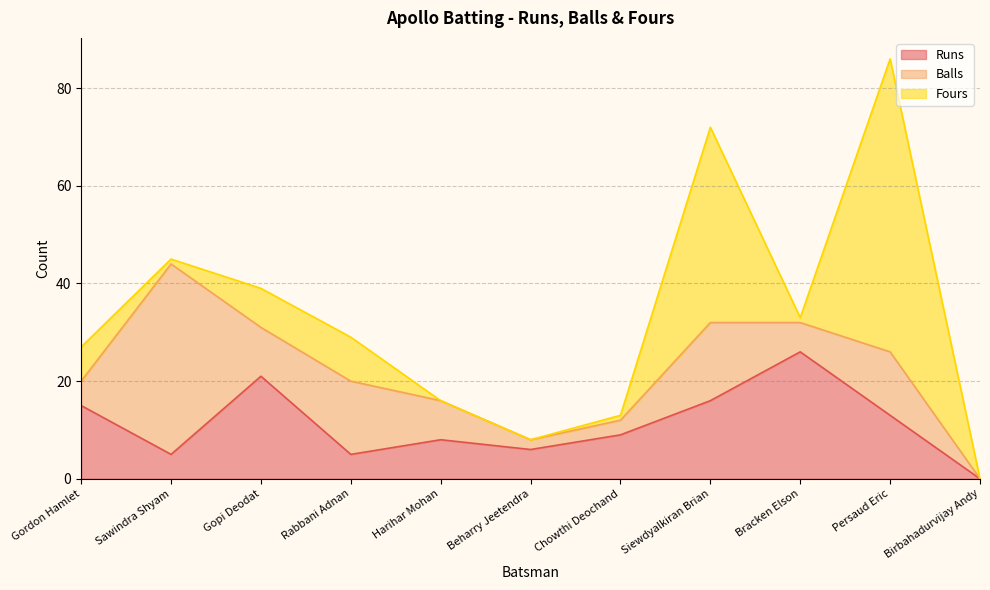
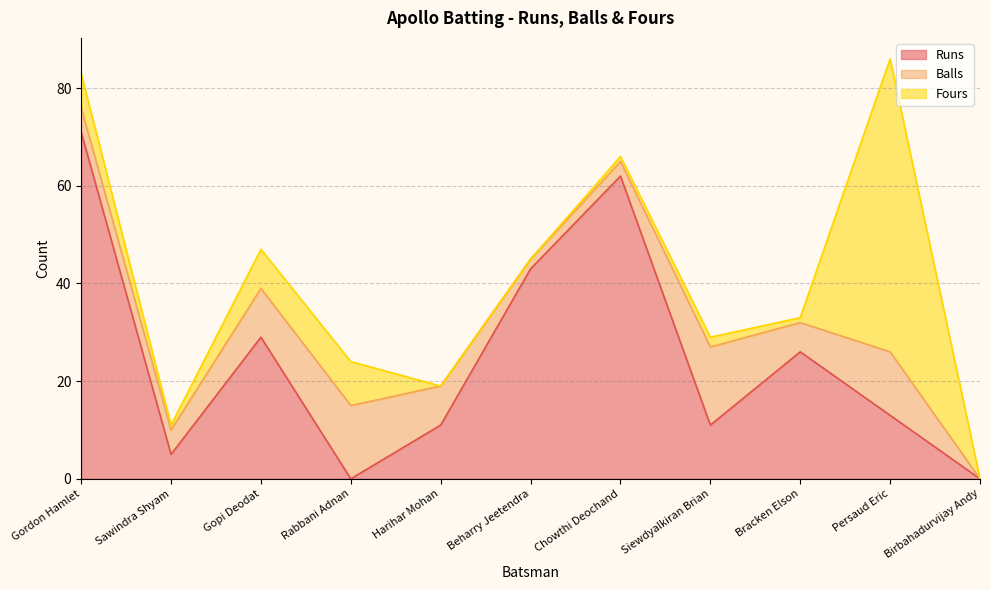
  {
    "Runs": {
-     "Gordon Hamlet": 15,
+     "Gordon Hamlet": 71,
      "Sawindra Shyam": 5,
-     "Gopi Deodat": 21,
-     "Rabbani Adnan": 5,
-     "Harihar Mohan": 8,
-     "Beharry Jeetendra": 6,
-     "Chowthi Deochand": 9,
-     "Siewdyalkiran Brian": 16,
+     "Gopi Deodat": 29,
+     "Rabbani Adnan": 0,
+     "Harihar Mohan": 11,
+     "Beharry Jeetendra": 43,
+     "Chowthi Deochand": 62,
+     "Siewdyalkiran Brian": 11,
      "Bracken Elson": 26,
      "Persaud Eric": 13
    },
    "Balls": {
      "Gordon Hamlet": 5,
-     "Sawindra Shyam": 39,
+     "Sawindra Shyam": 5,
      "Gopi Deodat": 10,
      "Rabbani Adnan": 15,
      "Chowthi Deochand": 3,
      "Siewdyalkiran Brian": 16,
      "Bracken Elson": 6,
      "Persaud Eric": 13
    },
    "Fours": {
      "Gordon Hamlet": 7,
      "Sawindra Shyam": 1,
      "Gopi Deodat": 8,
      "Rabbani Adnan": 9,
      "Chowthi Deochand": 1,
-     "Siewdyalkiran Brian": 40,
+     "Siewdyalkiran Brian": 2,
      "Bracken Elson": 1,
      "Persaud Eric": 60
    }
  }
